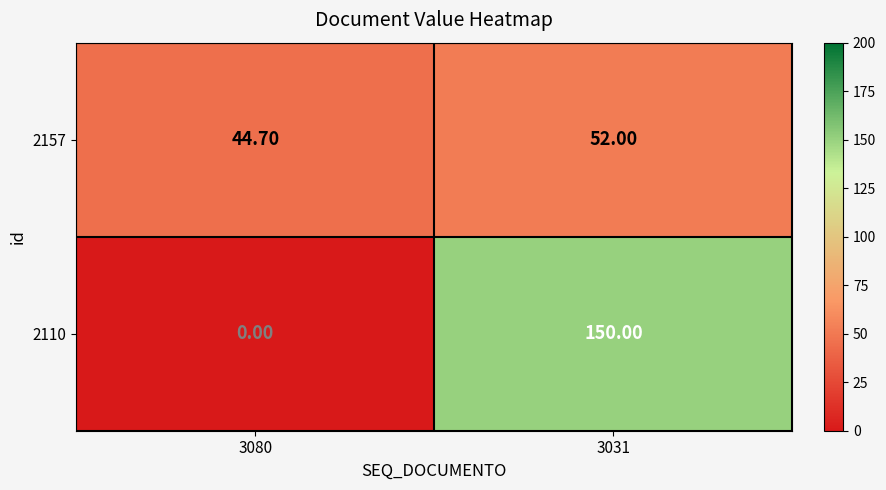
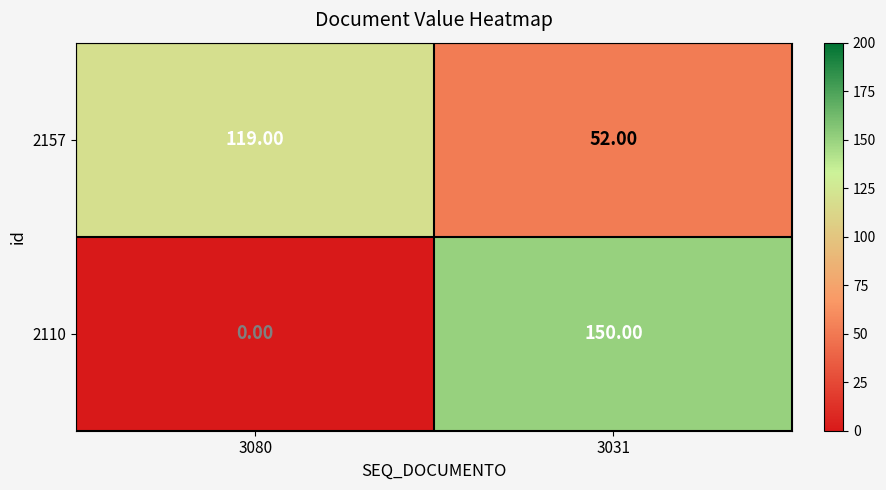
  {
    "2157": {
-     "3080": 44.70,
+     "3080": 119.00,
      "3031": 52.00
    },
    "2110": {
      "3080": 0.00,
      "3031": 150.00
    }
  }
